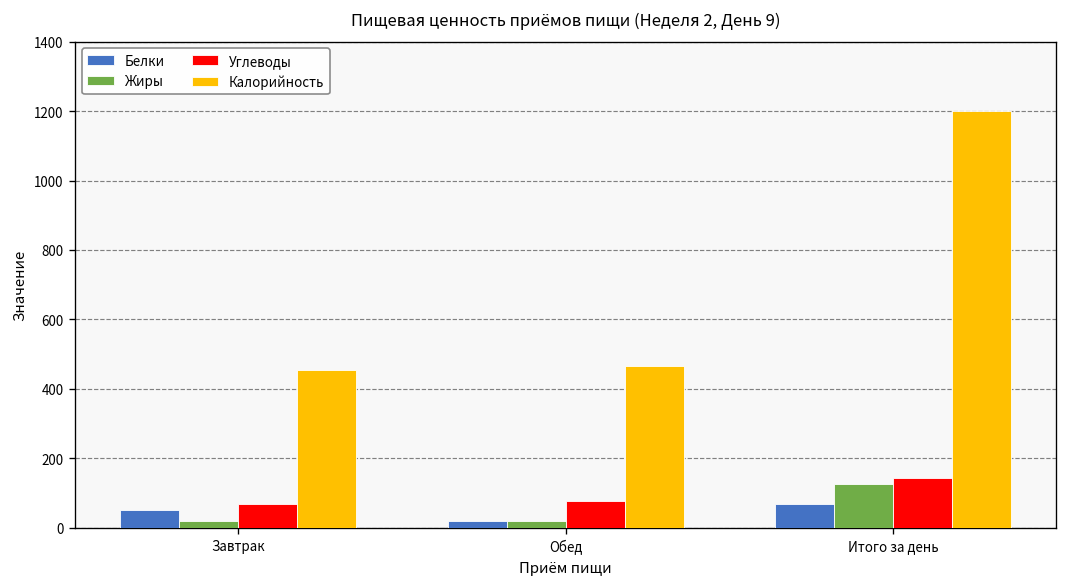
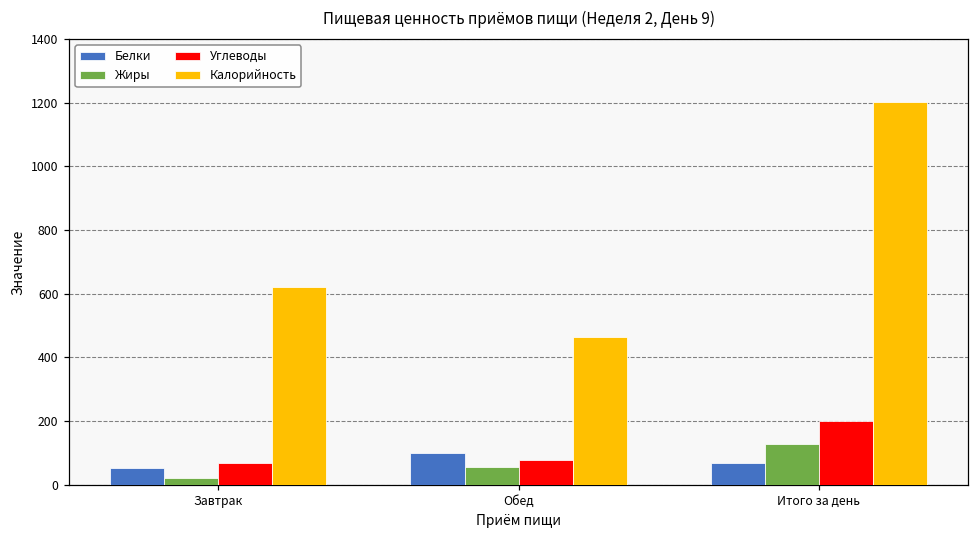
  {
    "Белки": {
      "Завтрак": 50,
-     "Обед": 20,
+     "Обед": 100,
      "Итого за день": 70
    },
    "Жиры": {
      "Завтрак": 20,
-     "Обед": 20,
+     "Обед": 60,
      "Итого за день": 130
    },
    "Углеводы": {
      "Завтрак": 70,
      "Обед": 80,
-     "Итого за день": 140
+     "Итого за день": 200
    },
    "Калорийность": {
-     "Завтрак": 450,
+     "Завтрак": 620,
      "Обед": 470,
      "Итого за день": 1200
    }
  }
